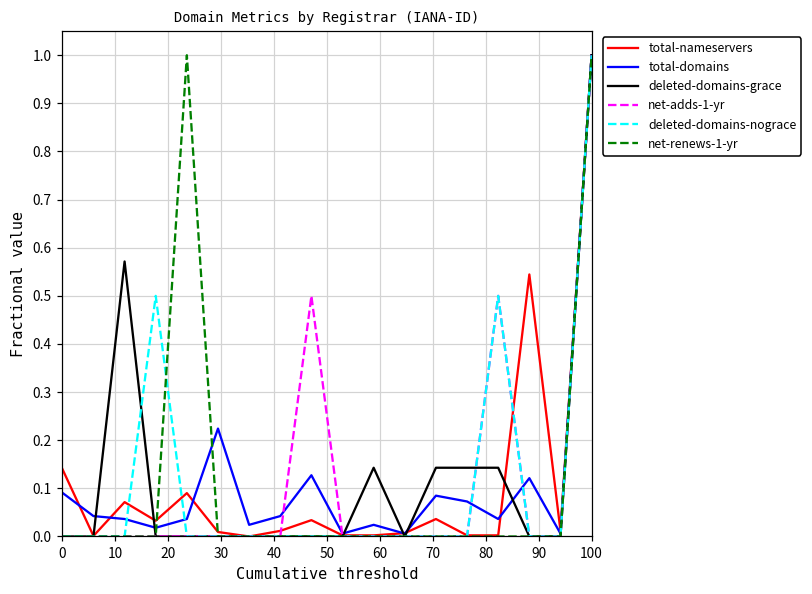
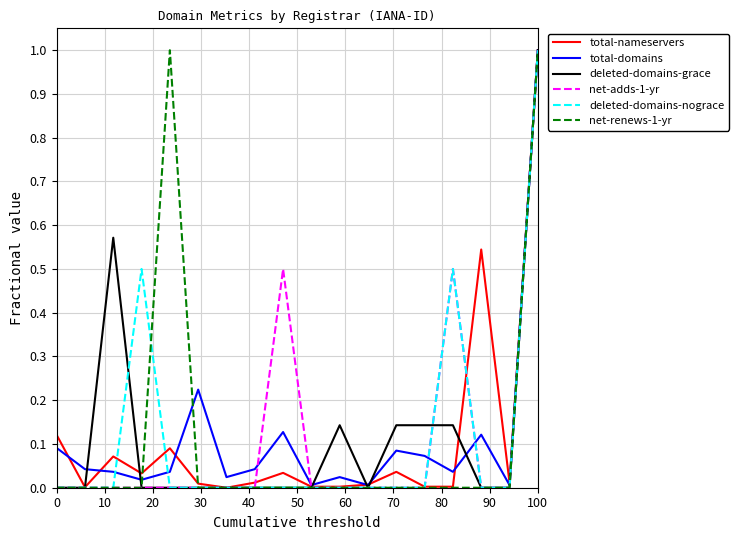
  {
    "total-nameservers": {
-     "0": 0.14
+     "0": 0.12
    },
    "total-domains": {
      "0": 0.09
    }
  }
